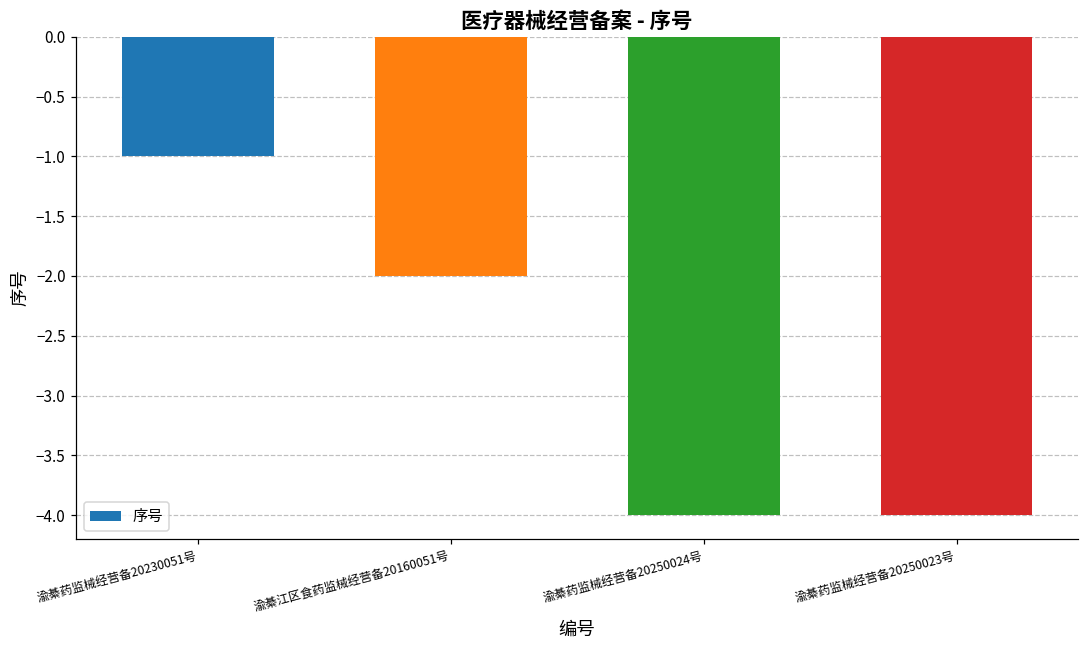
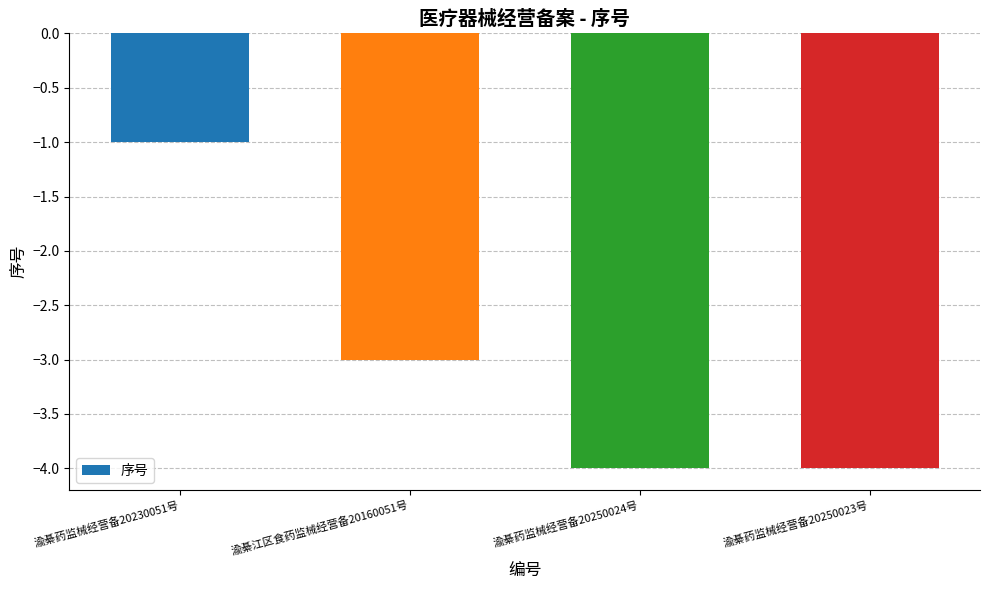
  {
    "渝綦药监械经营备20230051号": -1.00,
-   "渝綦江区食药监械经营备20160051号": -2.00,
+   "渝綦江区食药监械经营备20160051号": -3.00,
    "渝綦药监械经营备20250024号": -4.00,
    "渝綦药监械经营备20250023号": -4.00
  }
